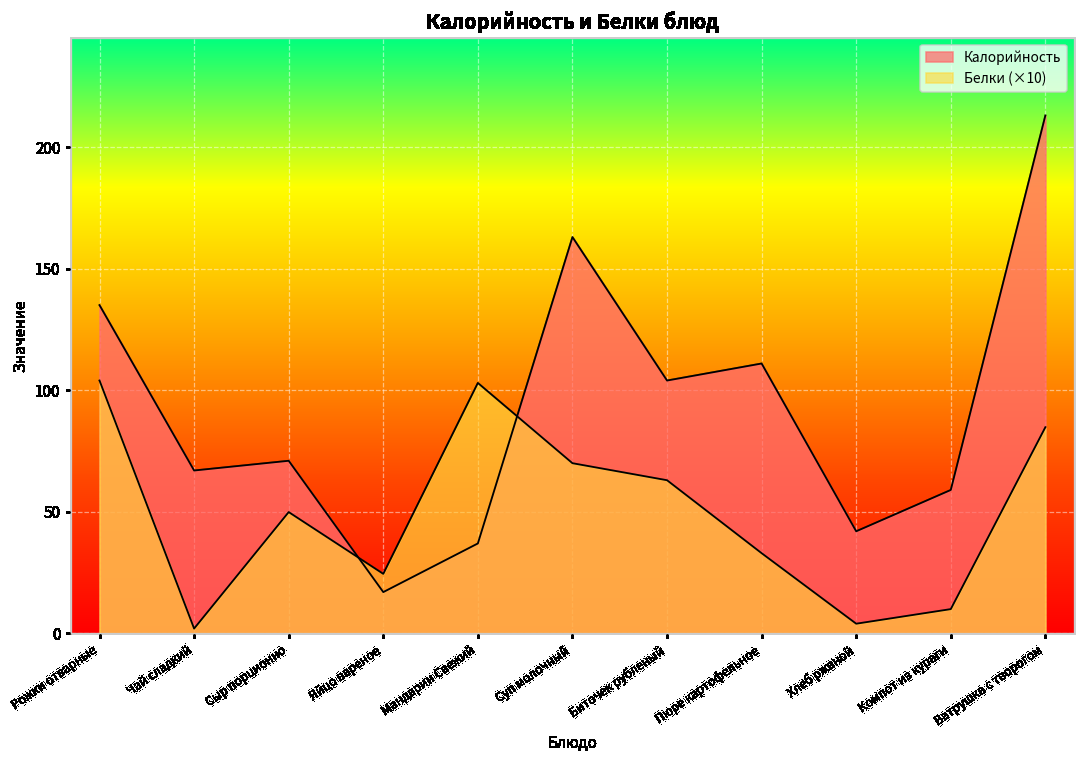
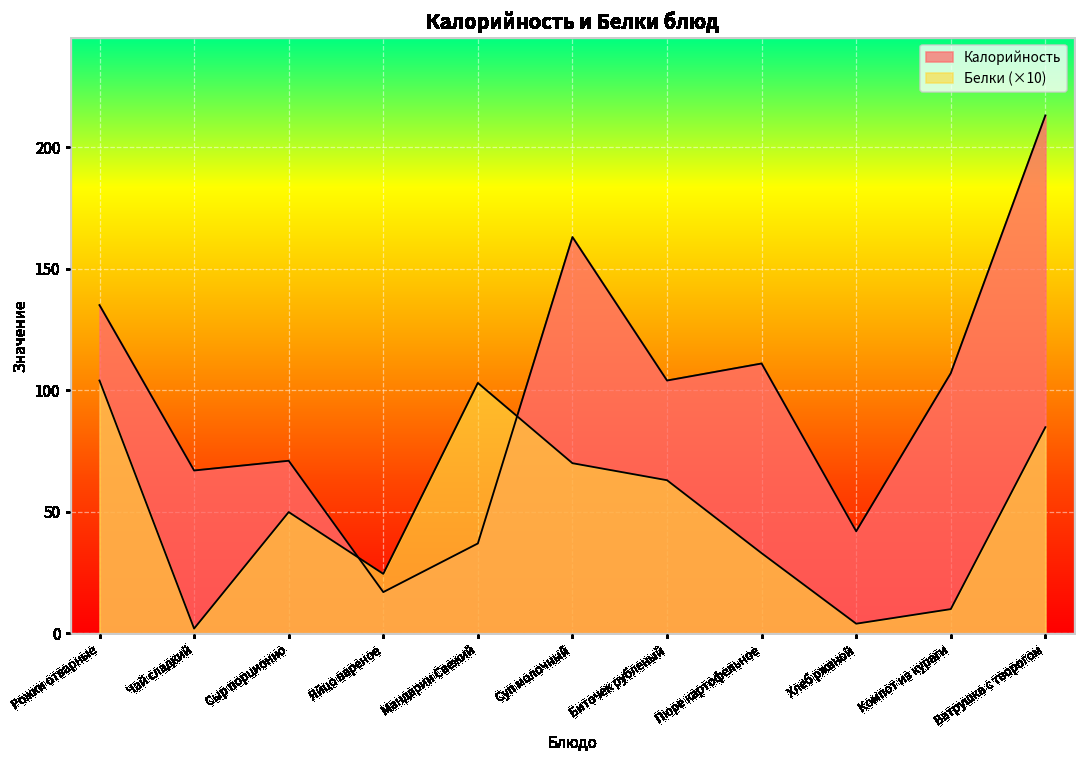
  {
    "Калорийность": {
      "Рожки отварные": 135,
      "Чай сладкий": 67,
      "Сыр порционно": 71,
      "Яйцо вареное": 17,
      "Мандарин Свежий": 37,
      "Суп молочный": 163,
      "Биточек рубленый": 104,
      "Пюре картофельное": 111,
      "Хлеб ржаной": 42,
-     "Компот из кураги": 59,
+     "Компот из кураги": 107,
      "Ватрушка с творогом": 213
    },
    "Белки (×10)": {
      "Рожки отварные": 104,
      "Чай сладкий": 2,
      "Сыр порционно": 50,
      "Яйцо вареное": 25,
      "Мандарин Свежий": 103,
      "Суп молочный": 70,
      "Биточек рубленый": 63,
      "Пюре картофельное": 33,
      "Хлеб ржаной": 4,
      "Компот из кураги": 10,
      "Ватрушка с творогом": 85
    }
  }
